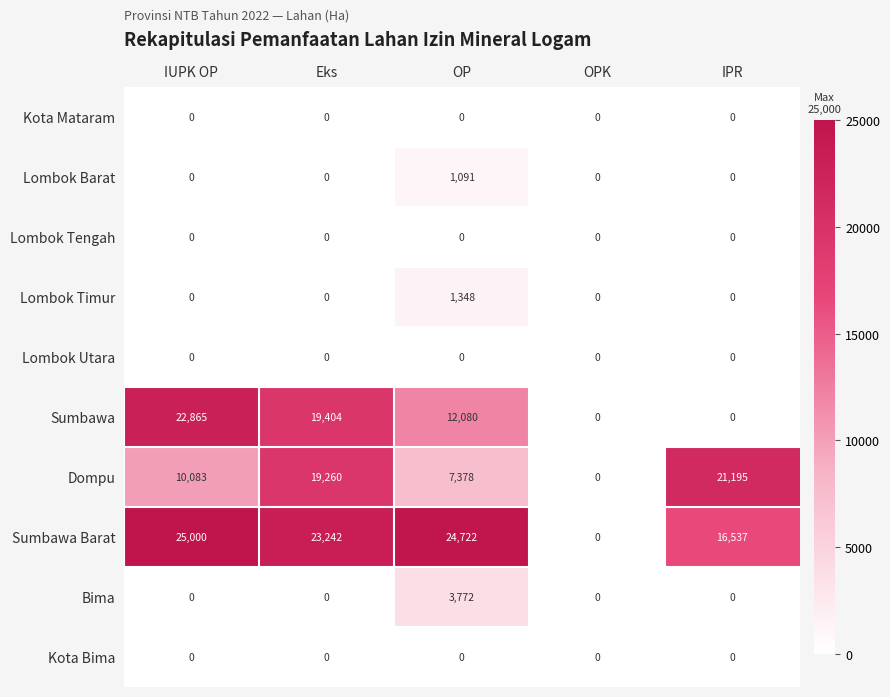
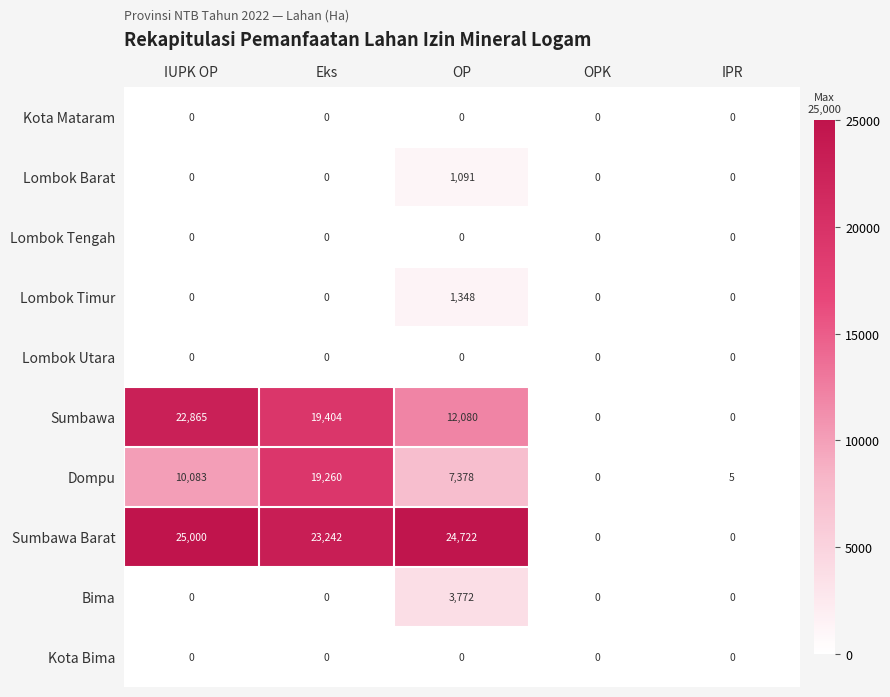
  {
    "Kota Mataram": {
      "IUPK OP": "0",
      "Eks": "0",
      "OP": "0",
      "OPK": "0",
      "IPR": "0"
    },
    "Lombok Barat": {
      "IUPK OP": "0",
      "Eks": "0",
      "OP": "1,091",
      "OPK": "0",
      "IPR": "0"
    },
    "Lombok Tengah": {
      "IUPK OP": "0",
      "Eks": "0",
      "OP": "0",
      "OPK": "0",
      "IPR": "0"
    },
    "Lombok Timur": {
      "IUPK OP": "0",
      "Eks": "0",
      "OP": "1,348",
      "OPK": "0",
      "IPR": "0"
    },
    "Lombok Utara": {
      "IUPK OP": "0",
      "Eks": "0",
      "OP": "0",
      "OPK": "0",
      "IPR": "0"
    },
    "Sumbawa": {
      "IUPK OP": "22,865",
      "Eks": "19,404",
      "OP": "12,080",
      "OPK": "0",
      "IPR": "0"
    },
    "Dompu": {
      "IUPK OP": "10,083",
      "Eks": "19,260",
      "OP": "7,378",
      "OPK": "0",
-     "IPR": "21,195"
+     "IPR": "5"
    },
    "Sumbawa Barat": {
      "IUPK OP": "25,000",
      "Eks": "23,242",
      "OP": "24,722",
      "OPK": "0",
-     "IPR": "16,537"
+     "IPR": "0"
    },
    "Bima": {
      "IUPK OP": "0",
      "Eks": "0",
      "OP": "3,772",
      "OPK": "0",
      "IPR": "0"
    },
    "Kota Bima": {
      "IUPK OP": "0",
      "Eks": "0",
      "OP": "0",
      "OPK": "0",
      "IPR": "0"
    }
  }
